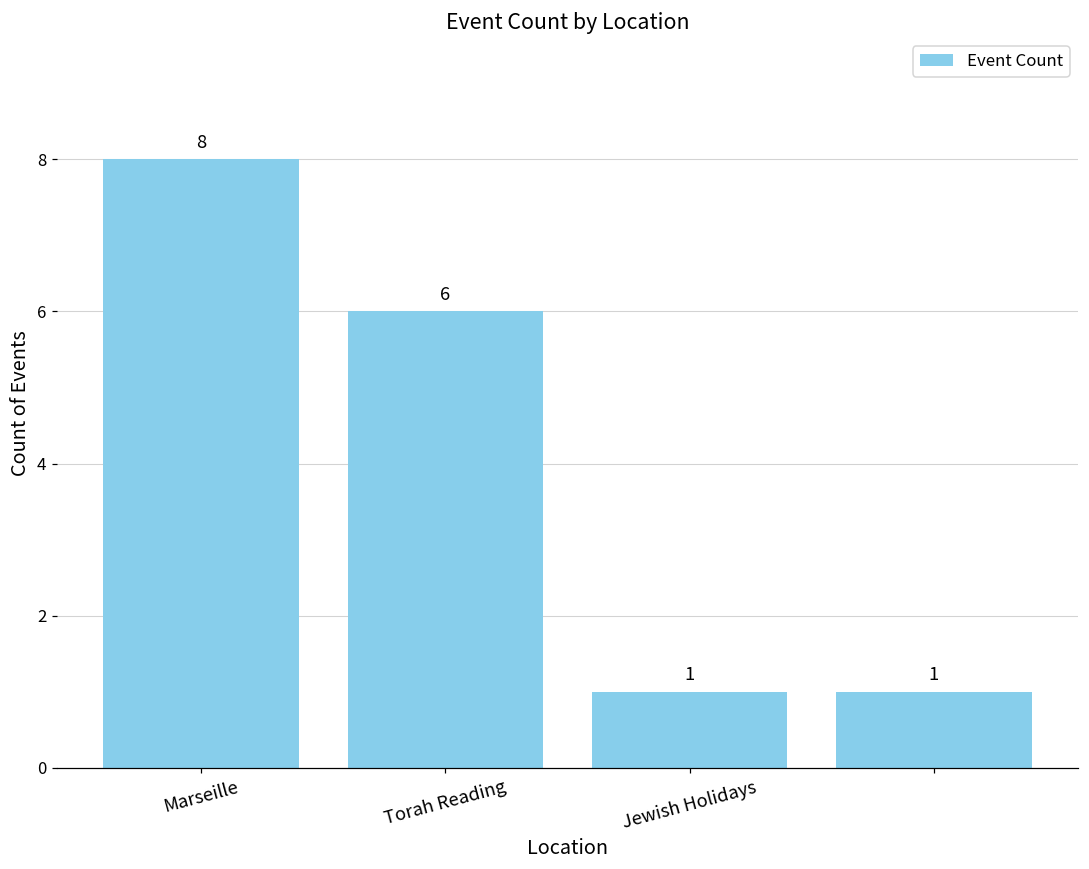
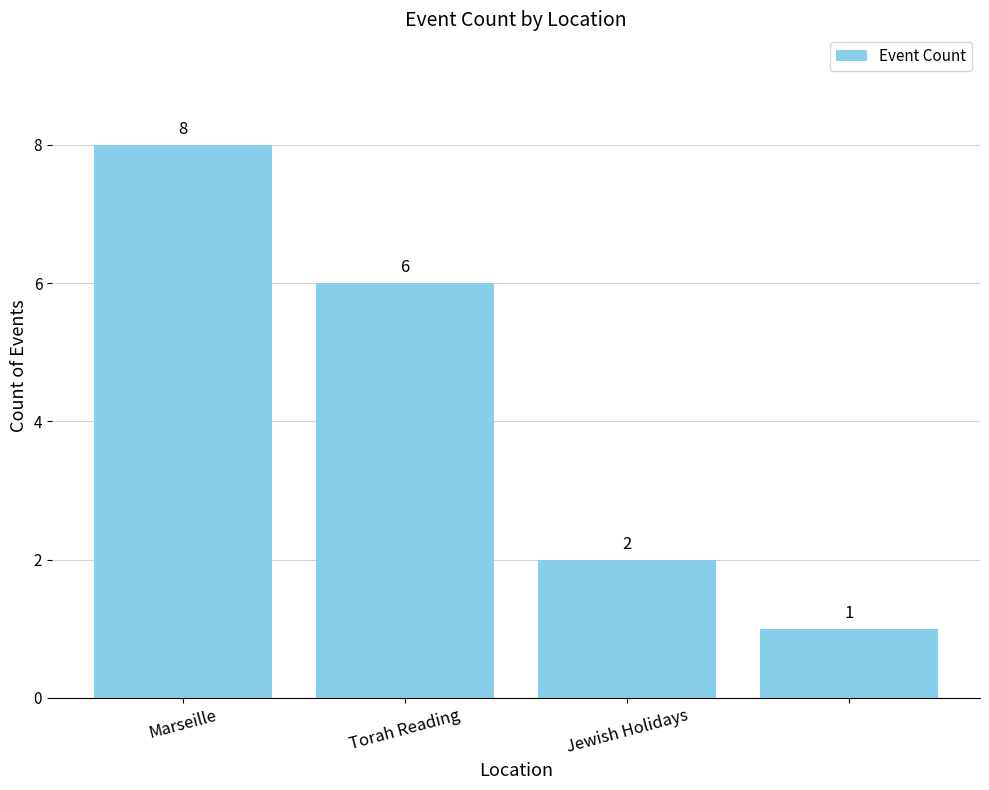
  {
    "Marseille": 8,
    "Torah Reading": 6,
-   "Jewish Holidays": 1
+   "Jewish Holidays": 2
  }
